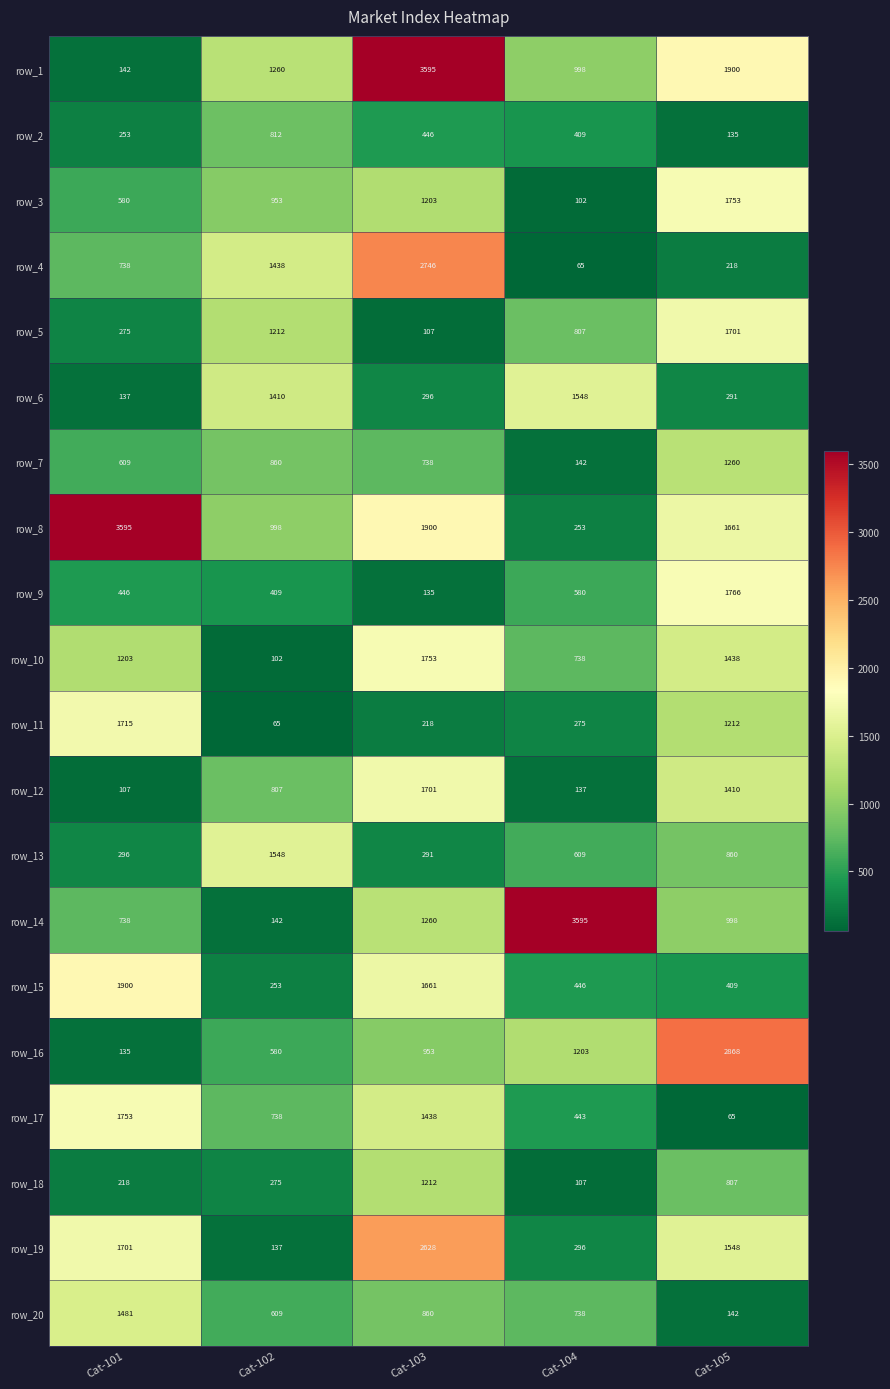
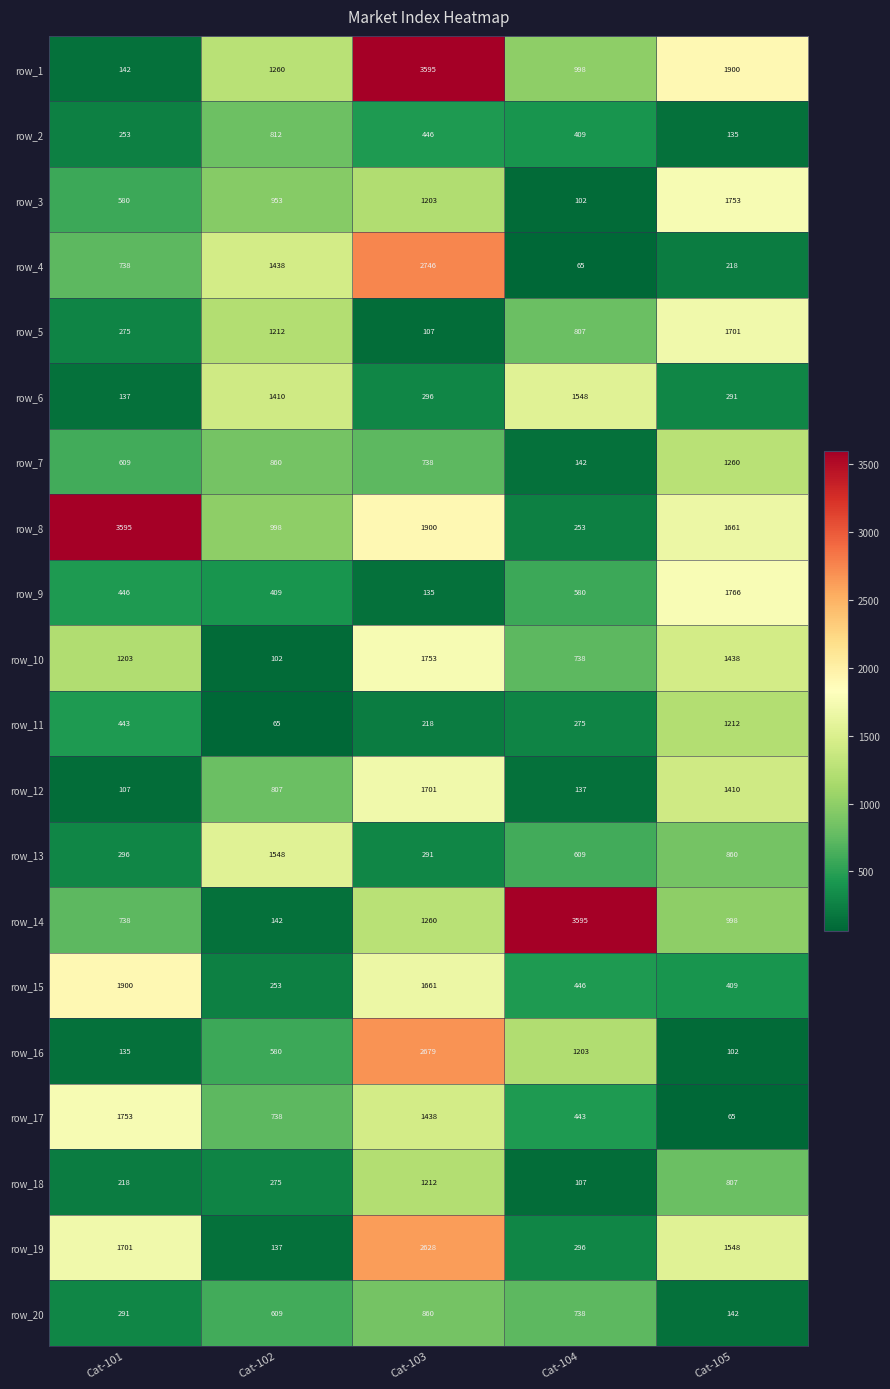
  {
    "row_1": {
      "Cat-101": 142,
      "Cat-102": 1260,
      "Cat-103": 3595,
      "Cat-104": 998,
      "Cat-105": 1900
    },
    "row_2": {
      "Cat-101": 253,
      "Cat-102": 812,
      "Cat-103": 446,
      "Cat-104": 409,
      "Cat-105": 135
    },
    "row_3": {
      "Cat-101": 580,
      "Cat-102": 953,
      "Cat-103": 1203,
      "Cat-104": 102,
      "Cat-105": 1753
    },
    "row_4": {
      "Cat-101": 738,
      "Cat-102": 1438,
      "Cat-103": 2746,
      "Cat-104": 65,
      "Cat-105": 218
    },
    "row_5": {
      "Cat-101": 275,
      "Cat-102": 1212,
      "Cat-103": 107,
      "Cat-104": 807,
      "Cat-105": 1701
    },
    "row_6": {
      "Cat-101": 137,
      "Cat-102": 1410,
      "Cat-103": 296,
      "Cat-104": 1548,
      "Cat-105": 291
    },
    "row_7": {
      "Cat-101": 609,
      "Cat-102": 860,
      "Cat-103": 738,
      "Cat-104": 142,
      "Cat-105": 1260
    },
    "row_8": {
      "Cat-101": 3595,
      "Cat-102": 998,
      "Cat-103": 1900,
      "Cat-104": 253,
      "Cat-105": 1661
    },
    "row_9": {
      "Cat-101": 446,
      "Cat-102": 409,
      "Cat-103": 135,
      "Cat-104": 580,
      "Cat-105": 1766
    },
    "row_10": {
      "Cat-101": 1203,
      "Cat-102": 102,
      "Cat-103": 1753,
      "Cat-104": 738,
      "Cat-105": 1438
    },
    "row_11": {
-     "Cat-101": 1715,
+     "Cat-101": 443,
      "Cat-102": 65,
      "Cat-103": 218,
      "Cat-104": 275,
      "Cat-105": 1212
    },
    "row_12": {
      "Cat-101": 107,
      "Cat-102": 807,
      "Cat-103": 1701,
      "Cat-104": 137,
      "Cat-105": 1410
    },
    "row_13": {
      "Cat-101": 296,
      "Cat-102": 1548,
      "Cat-103": 291,
      "Cat-104": 609,
      "Cat-105": 860
    },
    "row_14": {
      "Cat-101": 738,
      "Cat-102": 142,
      "Cat-103": 1260,
      "Cat-104": 3595,
      "Cat-105": 998
    },
    "row_15": {
      "Cat-101": 1900,
      "Cat-102": 253,
      "Cat-103": 1661,
      "Cat-104": 446,
      "Cat-105": 409
    },
    "row_16": {
      "Cat-101": 135,
      "Cat-102": 580,
-     "Cat-103": 953,
+     "Cat-103": 2679,
      "Cat-104": 1203,
-     "Cat-105": 2868
+     "Cat-105": 102
    },
    "row_17": {
      "Cat-101": 1753,
      "Cat-102": 738,
      "Cat-103": 1438,
      "Cat-104": 443,
      "Cat-105": 65
    },
    "row_18": {
      "Cat-101": 218,
      "Cat-102": 275,
      "Cat-103": 1212,
      "Cat-104": 107,
      "Cat-105": 807
    },
    "row_19": {
      "Cat-101": 1701,
      "Cat-102": 137,
      "Cat-103": 2628,
      "Cat-104": 296,
      "Cat-105": 1548
    },
    "row_20": {
-     "Cat-101": 1481,
+     "Cat-101": 291,
      "Cat-102": 609,
      "Cat-103": 860,
      "Cat-104": 738,
      "Cat-105": 142
    }
  }
